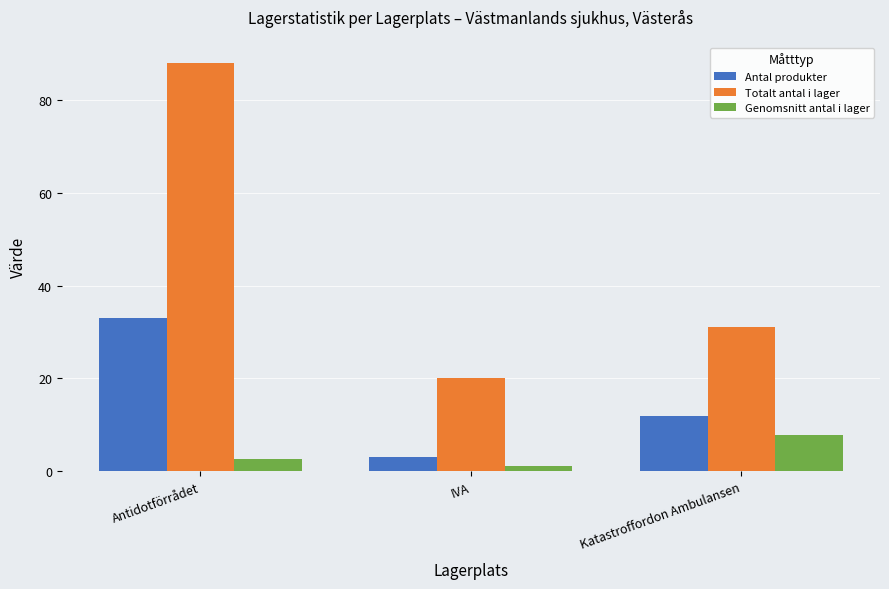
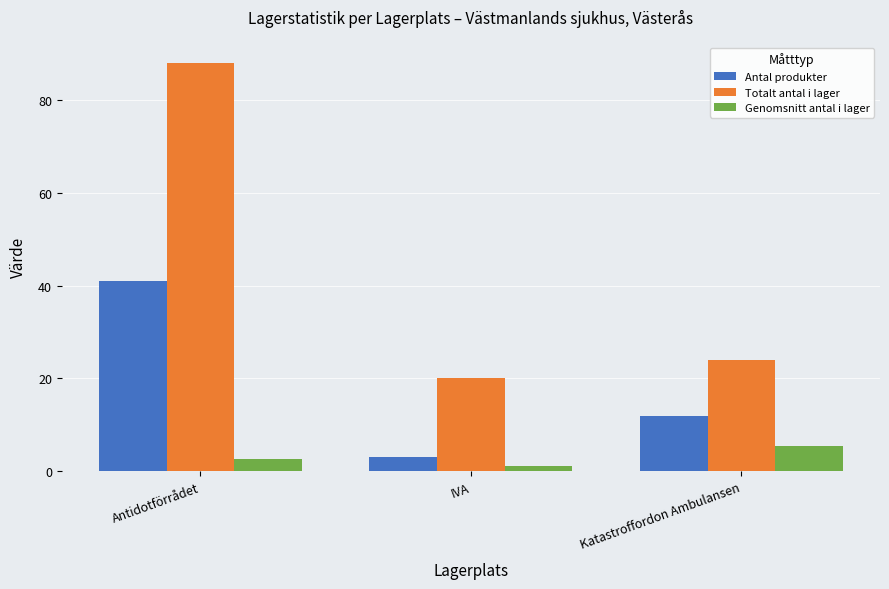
  {
    "Antal produkter": {
-     "Antidotförrådet": 33,
+     "Antidotförrådet": 41,
      "IVA": 3,
      "Katastroffordon Ambulansen": 12
    },
    "Totalt antal i lager": {
      "Antidotförrådet": 88,
      "IVA": 20,
-     "Katastroffordon Ambulansen": 31
+     "Katastroffordon Ambulansen": 24
    },
    "Genomsnitt antal i lager": {
      "Antidotförrådet": 3,
      "IVA": 1,
-     "Katastroffordon Ambulansen": 8
+     "Katastroffordon Ambulansen": 5
    }
  }
